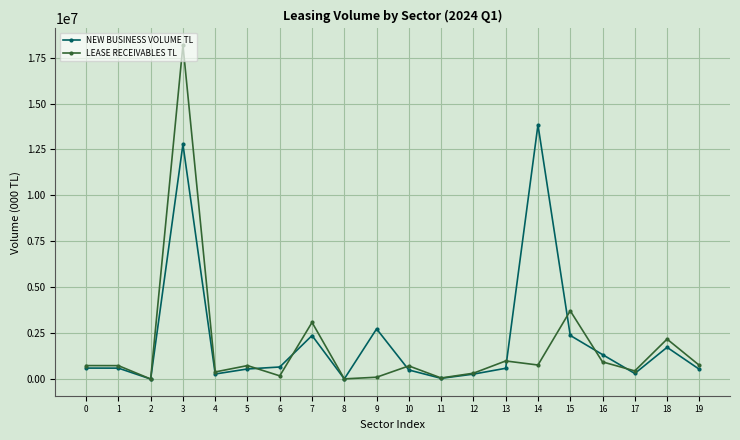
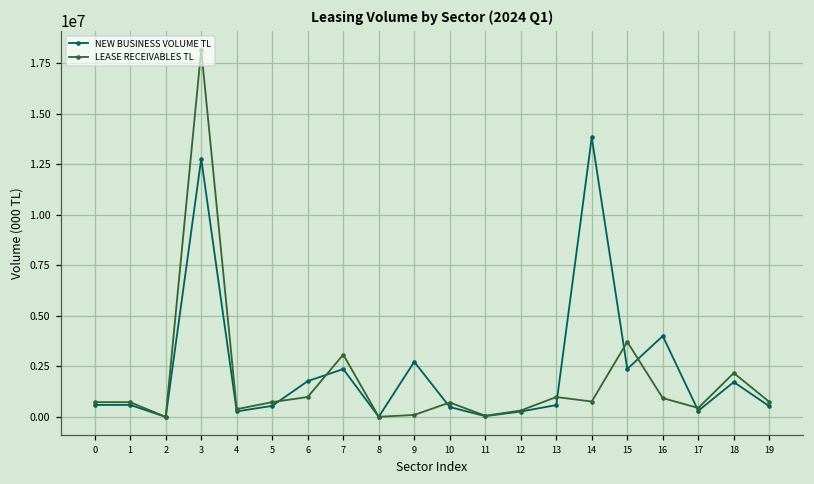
  {
    "NEW BUSINESS VOLUME TL": {
      "3": 12800000,
      "5": 600000,
-     "6": 700000,
+     "6": 1800000,
      "7": 2400000,
      "9": 2700000,
      "10": 500000,
      "13": 600000,
      "14": 13800000,
      "15": 2400000,
-     "16": 1300000,
+     "16": 4000000,
      "17": 300000,
      "18": 1700000,
      "19": 500000
    },
    "LEASE RECEIVABLES TL": {
      "5": 700000,
-     "6": 200000,
+     "6": 1000000,
      "7": 3100000,
      "9": 100000,
      "10": 700000,
      "13": 1000000,
      "14": 800000,
      "15": 3700000,
      "16": 900000,
      "17": 400000,
      "18": 2200000,
      "19": 700000
    }
  }
